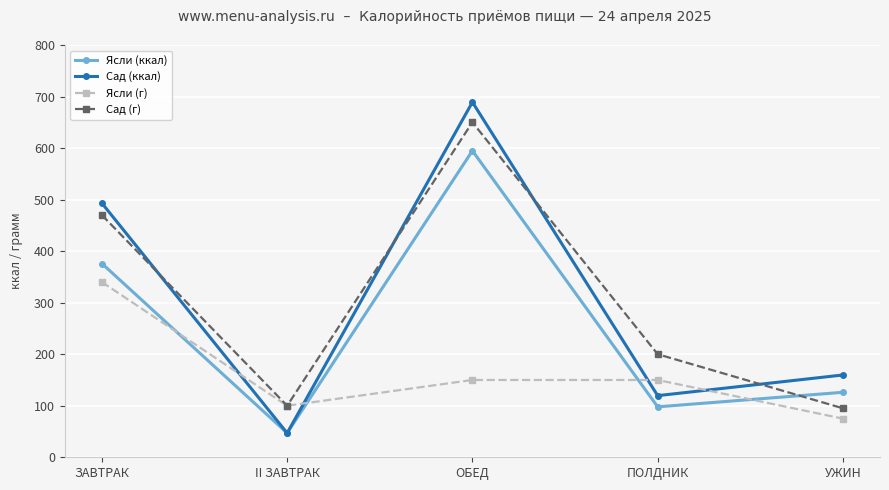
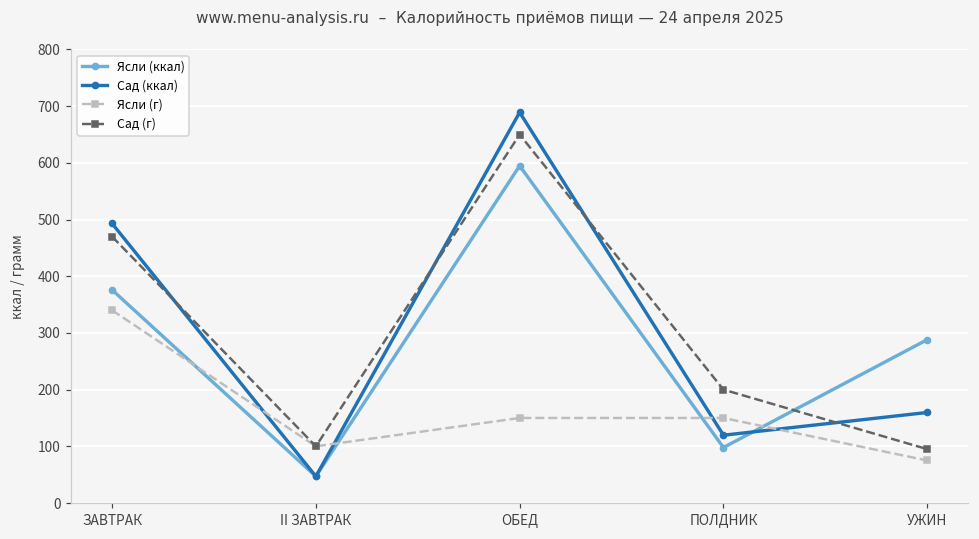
  {
    "Ясли (ккал)": {
      "ЗАВТРАК": 380,
      "ОБЕД": 590,
      "ПОЛДНИК": 100,
-     "УЖИН": 130
+     "УЖИН": 290
    },
    "Сад (ккал)": {
      "ЗАВТРАК": 490,
      "ОБЕД": 690,
      "ПОЛДНИК": 120,
      "УЖИН": 160
    },
    "Ясли (г)": {
      "ЗАВТРАК": 340,
      "ОБЕД": 150,
      "ПОЛДНИК": 150,
      "УЖИН": 80
    },
    "Сад (г)": {
      "ЗАВТРАК": 470,
      "ОБЕД": 650,
      "ПОЛДНИК": 200,
      "УЖИН": 100
    }
  }
